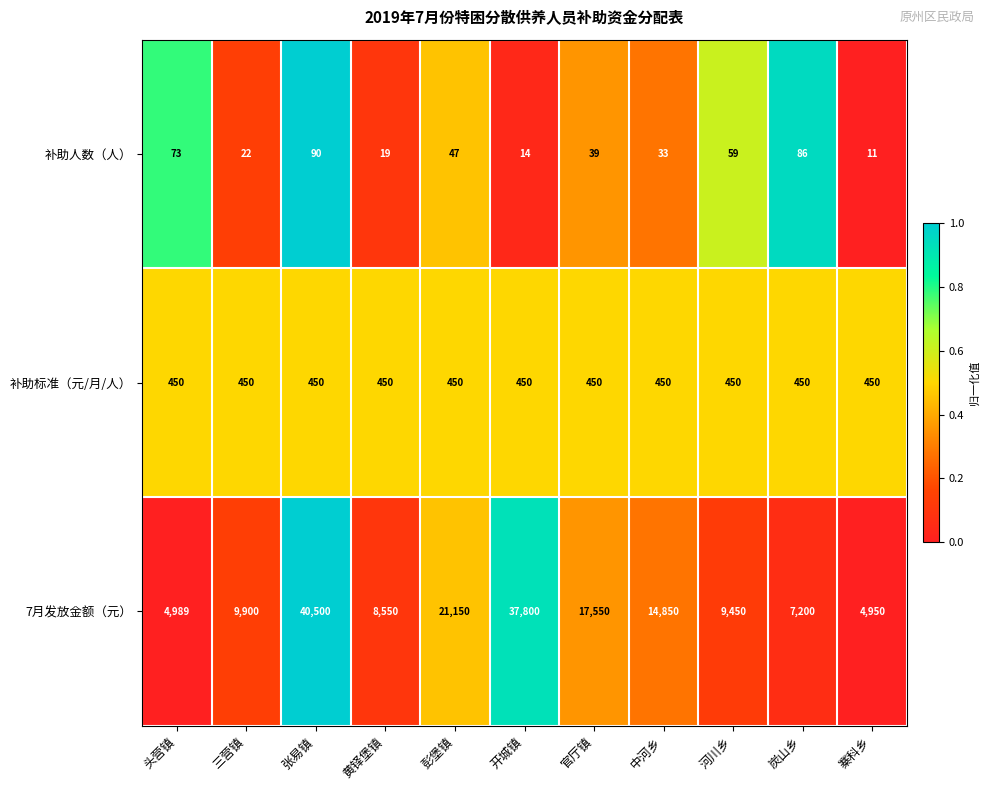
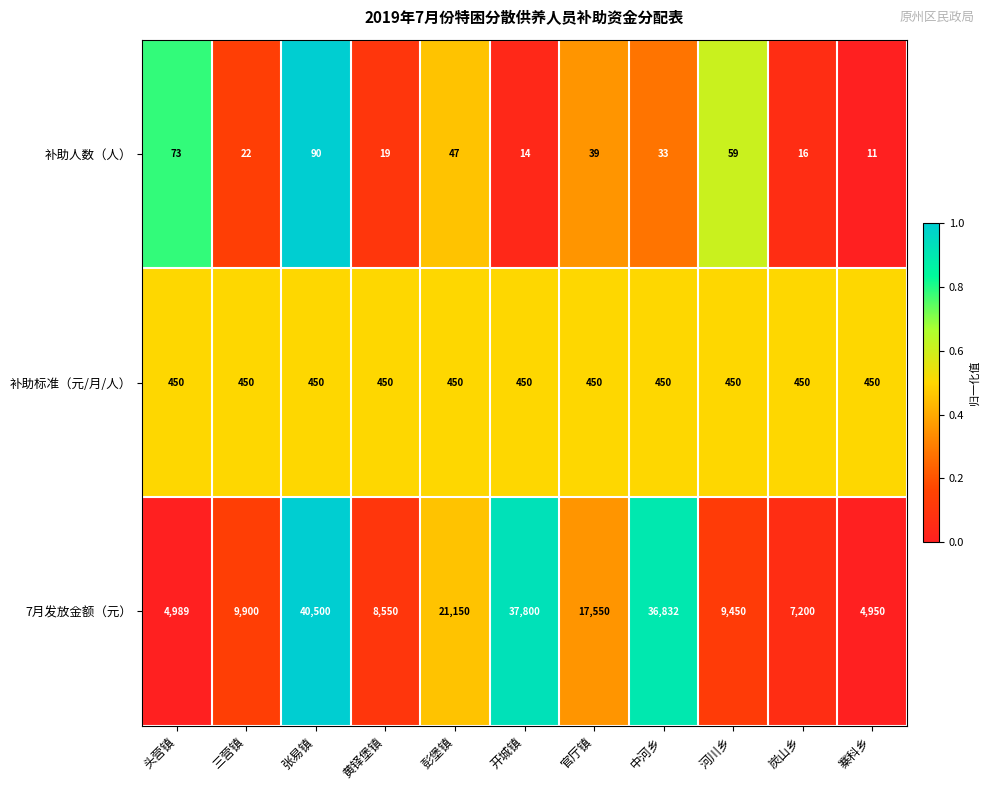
  {
    "补助人数（人）": {
      "头营镇": "73",
      "三营镇": "22",
      "张易镇": "90",
      "黄铎堡镇": "19",
      "彭堡镇": "47",
      "开城镇": "14",
      "官厅镇": "39",
      "中河乡": "33",
      "河川乡": "59",
-     "炭山乡": "86",
+     "炭山乡": "16",
      "寨科乡": "11"
    },
    "补助标准（元/月/人）": {
      "头营镇": "450",
      "三营镇": "450",
      "张易镇": "450",
      "黄铎堡镇": "450",
      "彭堡镇": "450",
      "开城镇": "450",
      "官厅镇": "450",
      "中河乡": "450",
      "河川乡": "450",
      "炭山乡": "450",
      "寨科乡": "450"
    },
    "7月发放金额（元）": {
      "头营镇": "4,989",
      "三营镇": "9,900",
      "张易镇": "40,500",
      "黄铎堡镇": "8,550",
      "彭堡镇": "21,150",
      "开城镇": "37,800",
      "官厅镇": "17,550",
-     "中河乡": "14,850",
+     "中河乡": "36,832",
      "河川乡": "9,450",
      "炭山乡": "7,200",
      "寨科乡": "4,950"
    }
  }
